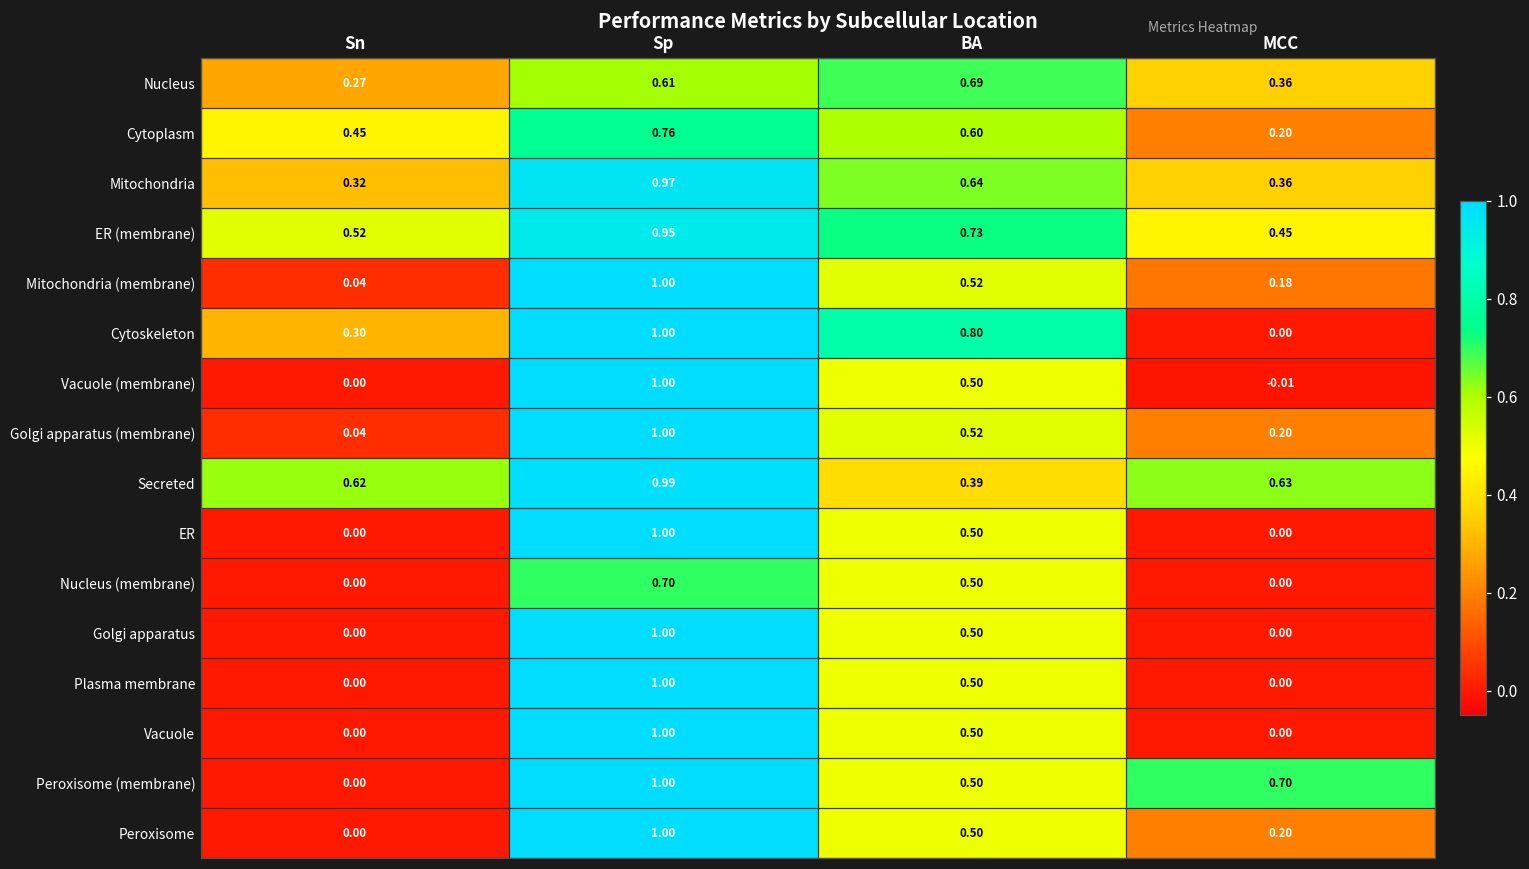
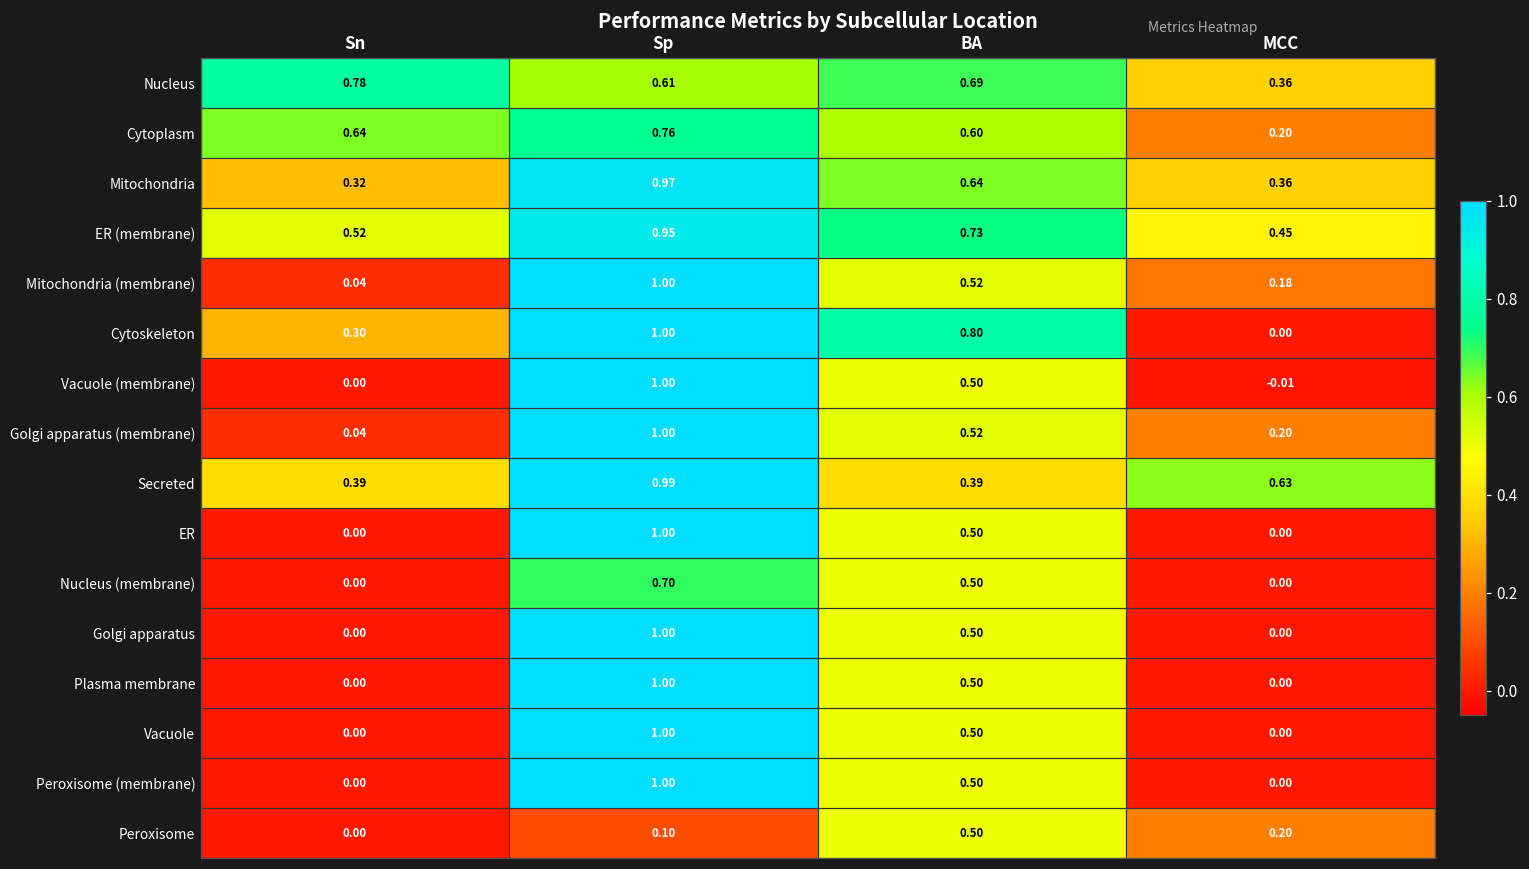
  {
    "Nucleus": {
-     "Sn": 0.27,
+     "Sn": 0.78,
      "Sp": 0.61,
      "BA": 0.69,
      "MCC": 0.36
    },
    "Cytoplasm": {
-     "Sn": 0.45,
+     "Sn": 0.64,
      "Sp": 0.76,
      "BA": 0.60,
      "MCC": 0.20
    },
    "Mitochondria": {
      "Sn": 0.32,
      "Sp": 0.97,
      "BA": 0.64,
      "MCC": 0.36
    },
    "ER (membrane)": {
      "Sn": 0.52,
      "Sp": 0.95,
      "BA": 0.73,
      "MCC": 0.45
    },
    "Mitochondria (membrane)": {
      "Sn": 0.04,
      "Sp": 1.00,
      "BA": 0.52,
      "MCC": 0.18
    },
    "Cytoskeleton": {
      "Sn": 0.30,
      "Sp": 1.00,
      "BA": 0.80,
      "MCC": 0.00
    },
    "Vacuole (membrane)": {
      "Sn": 0.00,
      "Sp": 1.00,
      "BA": 0.50,
      "MCC": -0.01
    },
    "Golgi apparatus (membrane)": {
      "Sn": 0.04,
      "Sp": 1.00,
      "BA": 0.52,
      "MCC": 0.20
    },
    "Secreted": {
-     "Sn": 0.62,
+     "Sn": 0.39,
      "Sp": 0.99,
      "BA": 0.39,
      "MCC": 0.63
    },
    "ER": {
      "Sn": 0.00,
      "Sp": 1.00,
      "BA": 0.50,
      "MCC": 0.00
    },
    "Nucleus (membrane)": {
      "Sn": 0.00,
      "Sp": 0.70,
      "BA": 0.50,
      "MCC": 0.00
    },
    "Golgi apparatus": {
      "Sn": 0.00,
      "Sp": 1.00,
      "BA": 0.50,
      "MCC": 0.00
    },
    "Plasma membrane": {
      "Sn": 0.00,
      "Sp": 1.00,
      "BA": 0.50,
      "MCC": 0.00
    },
    "Vacuole": {
      "Sn": 0.00,
      "Sp": 1.00,
      "BA": 0.50,
      "MCC": 0.00
    },
    "Peroxisome (membrane)": {
      "Sn": 0.00,
      "Sp": 1.00,
      "BA": 0.50,
-     "MCC": 0.70
+     "MCC": 0.00
    },
    "Peroxisome": {
      "Sn": 0.00,
-     "Sp": 1.00,
+     "Sp": 0.10,
      "BA": 0.50,
      "MCC": 0.20
    }
  }
